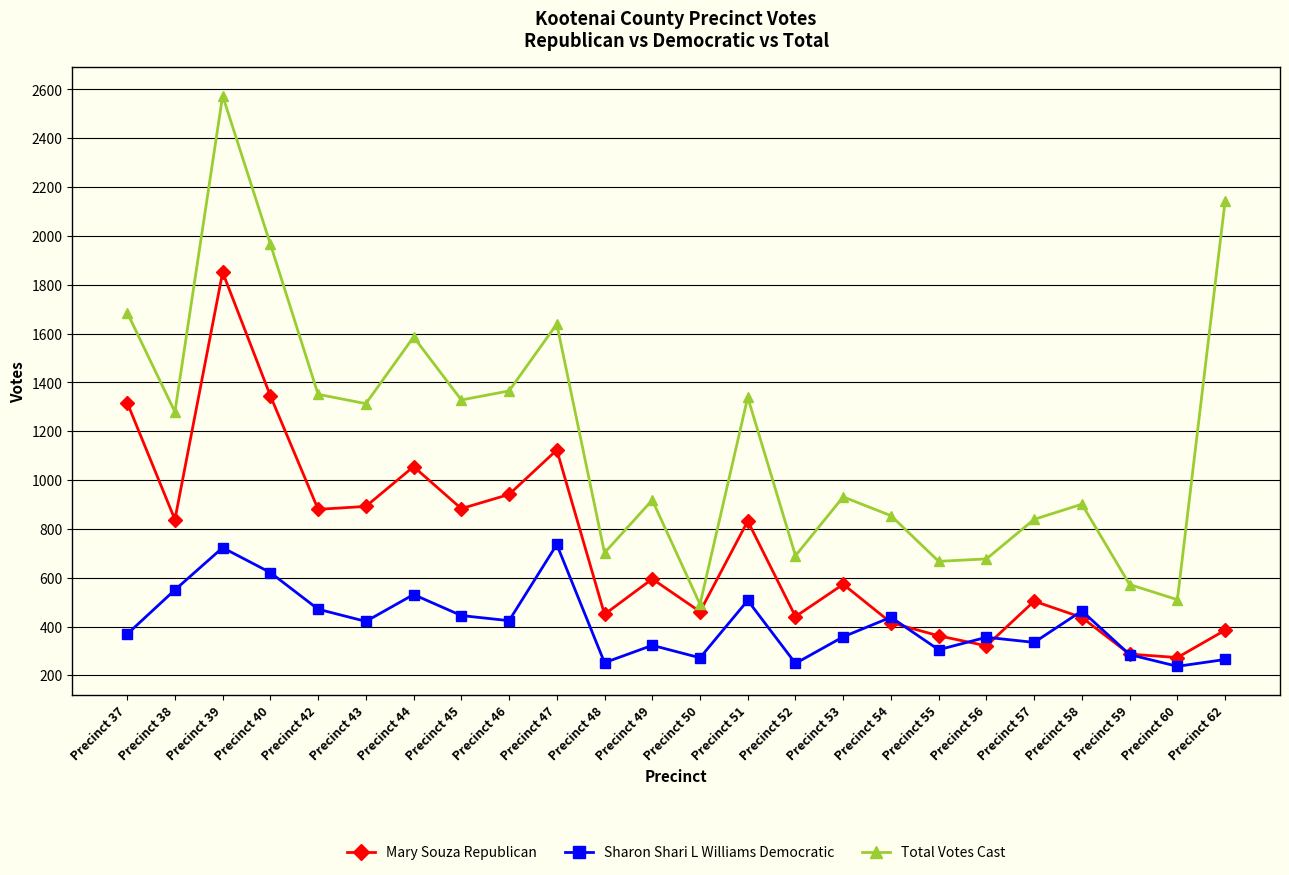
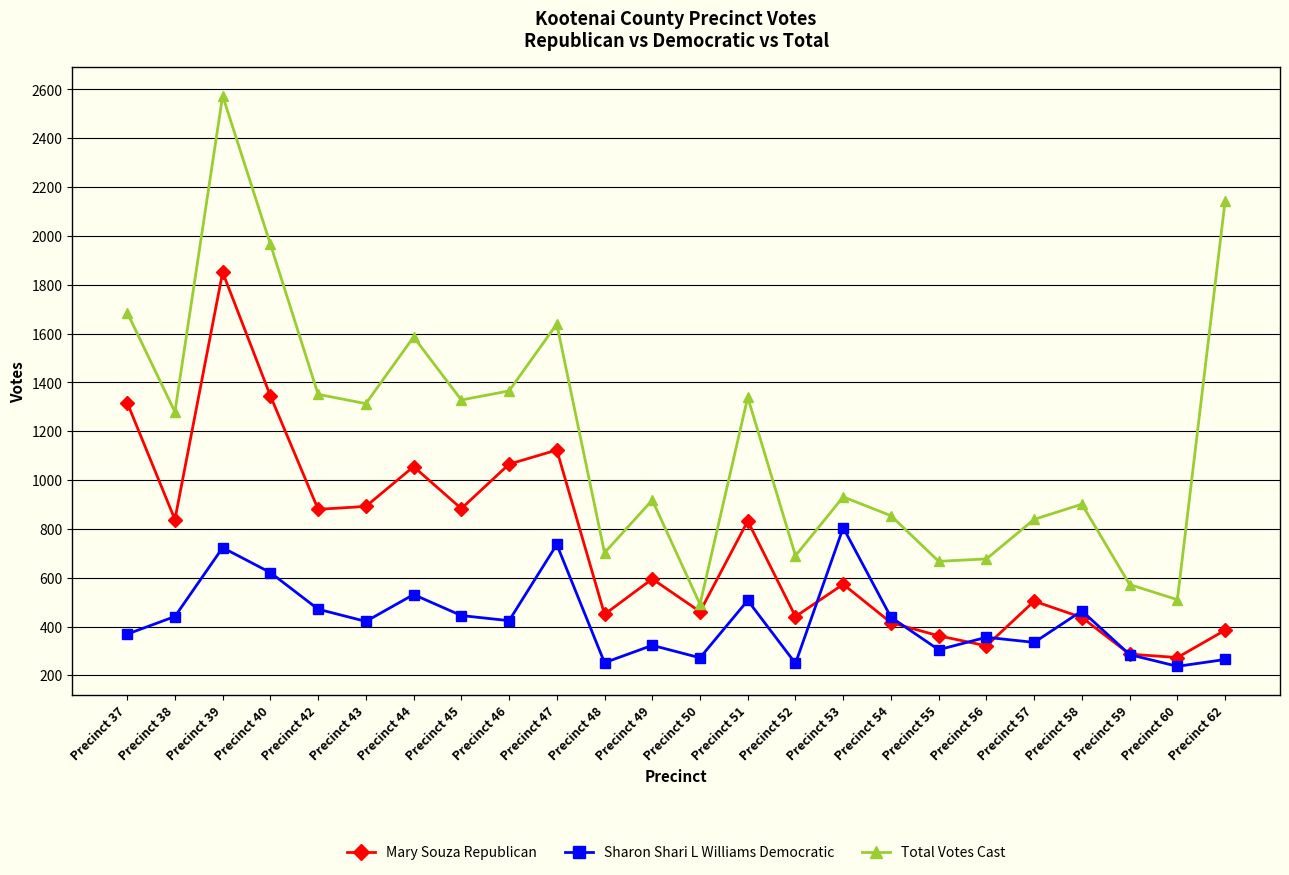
  {
    "Mary Souza Republican": {
      "Precinct 37": 1320,
      "Precinct 38": 840,
      "Precinct 39": 1850,
      "Precinct 40": 1350,
      "Precinct 42": 880,
      "Precinct 43": 890,
      "Precinct 44": 1060,
      "Precinct 45": 880,
-     "Precinct 46": 940,
+     "Precinct 46": 1070,
      "Precinct 47": 1120,
      "Precinct 48": 450,
      "Precinct 49": 600,
      "Precinct 50": 460,
      "Precinct 51": 830,
      "Precinct 52": 440,
      "Precinct 53": 570,
      "Precinct 54": 420,
      "Precinct 55": 360,
      "Precinct 56": 320,
      "Precinct 57": 500,
      "Precinct 58": 440,
      "Precinct 60": 270,
      "Precinct 62": 390
    },
    "Sharon Shari L Williams Democratic": {
      "Precinct 37": 370,
-     "Precinct 38": 550,
+     "Precinct 38": 440,
      "Precinct 39": 720,
      "Precinct 40": 620,
      "Precinct 42": 470,
      "Precinct 43": 420,
      "Precinct 44": 530,
      "Precinct 45": 450,
      "Precinct 46": 420,
      "Precinct 47": 740,
      "Precinct 48": 250,
      "Precinct 49": 320,
      "Precinct 50": 270,
      "Precinct 51": 510,
      "Precinct 52": 250,
-     "Precinct 53": 360,
+     "Precinct 53": 810,
      "Precinct 54": 440,
      "Precinct 55": 310,
      "Precinct 56": 360,
      "Precinct 57": 340,
      "Precinct 58": 460,
      "Precinct 60": 240,
      "Precinct 62": 270
    },
    "Total Votes Cast": {
      "Precinct 37": 1690,
      "Precinct 38": 1280,
      "Precinct 39": 2570,
      "Precinct 40": 1970,
      "Precinct 42": 1350,
      "Precinct 43": 1310,
      "Precinct 44": 1590,
      "Precinct 45": 1330,
      "Precinct 46": 1370,
      "Precinct 47": 1640,
      "Precinct 48": 700,
      "Precinct 49": 920,
      "Precinct 50": 490,
      "Precinct 51": 1340,
      "Precinct 52": 690,
      "Precinct 53": 930,
      "Precinct 54": 850,
      "Precinct 55": 670,
      "Precinct 56": 680,
      "Precinct 57": 840,
      "Precinct 58": 900,
      "Precinct 59": 570,
      "Precinct 60": 510,
      "Precinct 62": 2140
    }
  }
